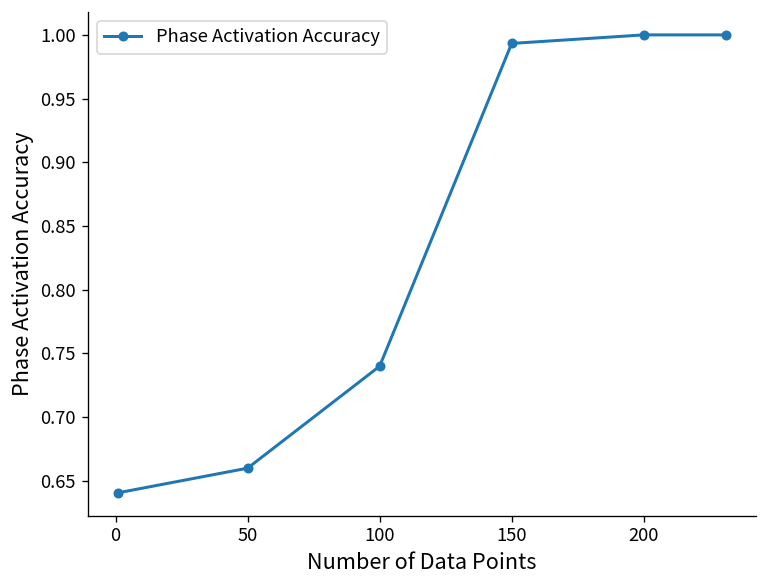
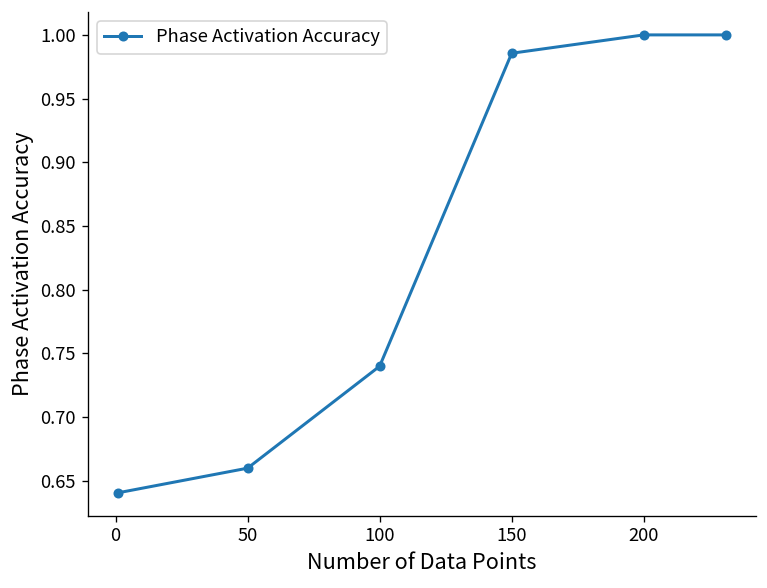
  {
    "50": 0.660,
    "100": 0.740,
-   "150": 0.993,
+   "150": 0.986,
    "200": 1.000
  }
